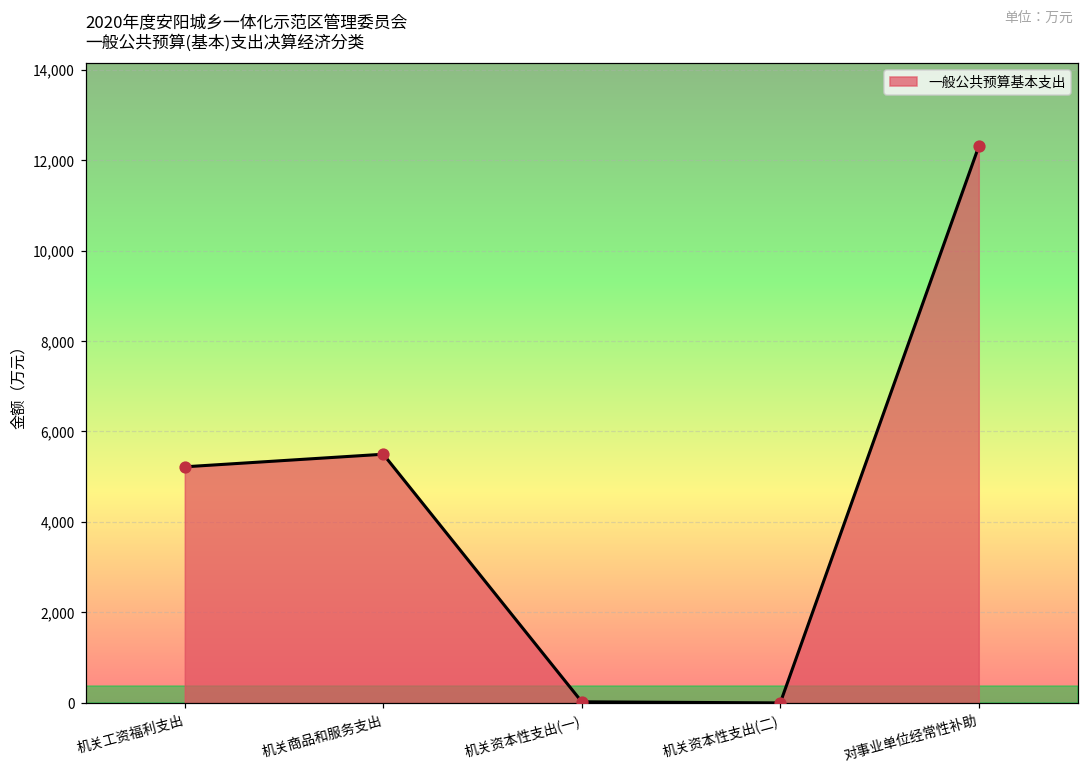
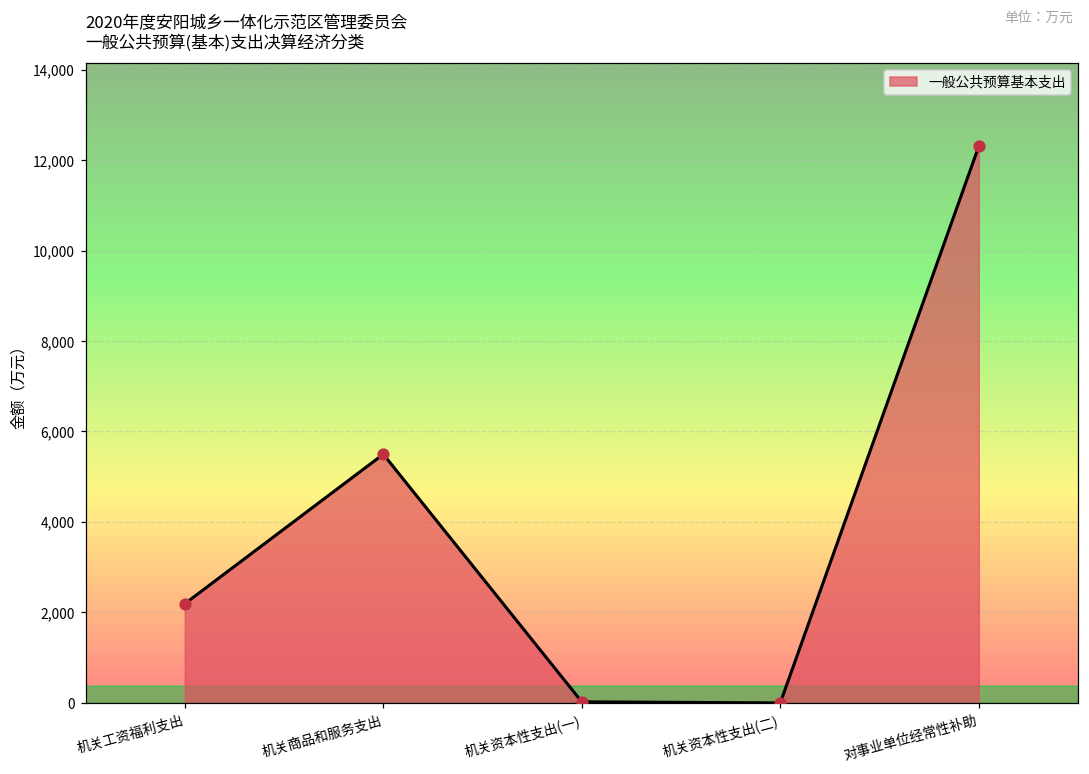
  {
-   "机关工资福利支出": "5,200",
+   "机关工资福利支出": "2,200",
    "机关商品和服务支出": "5,500",
    "对事业单位经常性补助": "12,300"
  }
